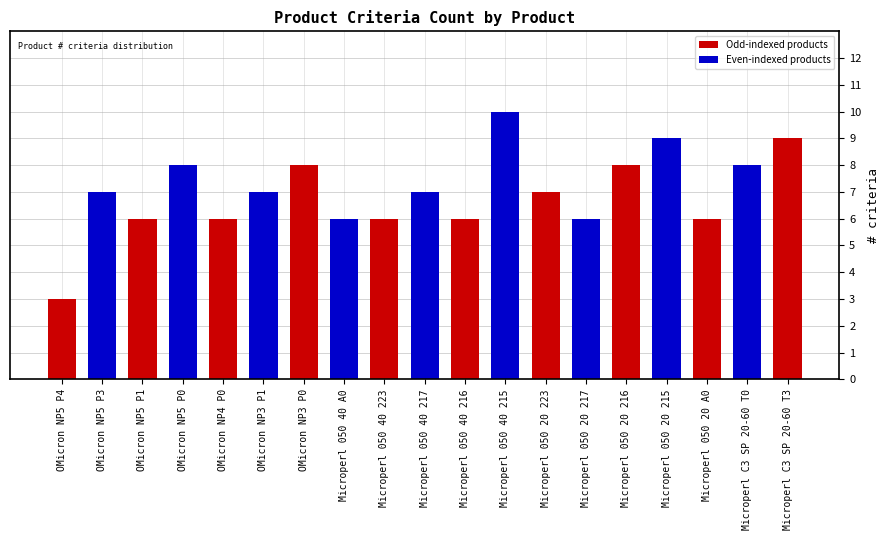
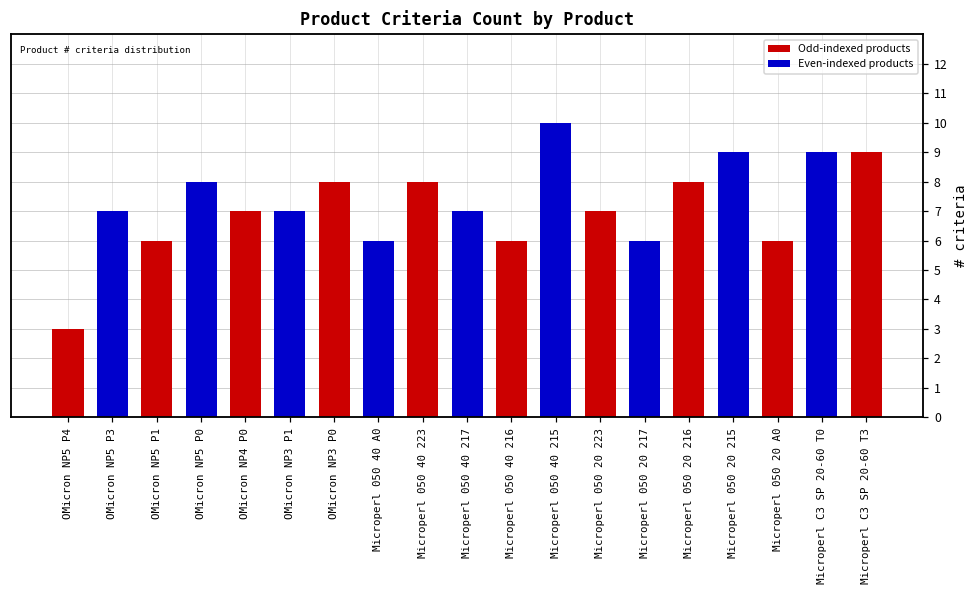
  {
    "OMicron NP5 P4": 3,
    "OMicron NP5 P3": 7,
    "OMicron NP5 P1": 6,
    "OMicron NP5 P0": 8,
-   "OMicron NP4 P0": 6,
+   "OMicron NP4 P0": 7,
    "OMicron NP3 P1": 7,
    "OMicron NP3 P0": 8,
    "Microperl 050 40 A0": 6,
-   "Microperl 050 40 223": 6,
+   "Microperl 050 40 223": 8,
    "Microperl 050 40 217": 7,
    "Microperl 050 40 216": 6,
    "Microperl 050 40 215": 10,
    "Microperl 050 20 223": 7,
    "Microperl 050 20 217": 6,
    "Microperl 050 20 216": 8,
    "Microperl 050 20 215": 9,
    "Microperl 050 20 A0": 6,
-   "Microperl C3 SP 20-60 T0": 8,
+   "Microperl C3 SP 20-60 T0": 9,
    "Microperl C3 SP 20-60 T3": 9
  }
